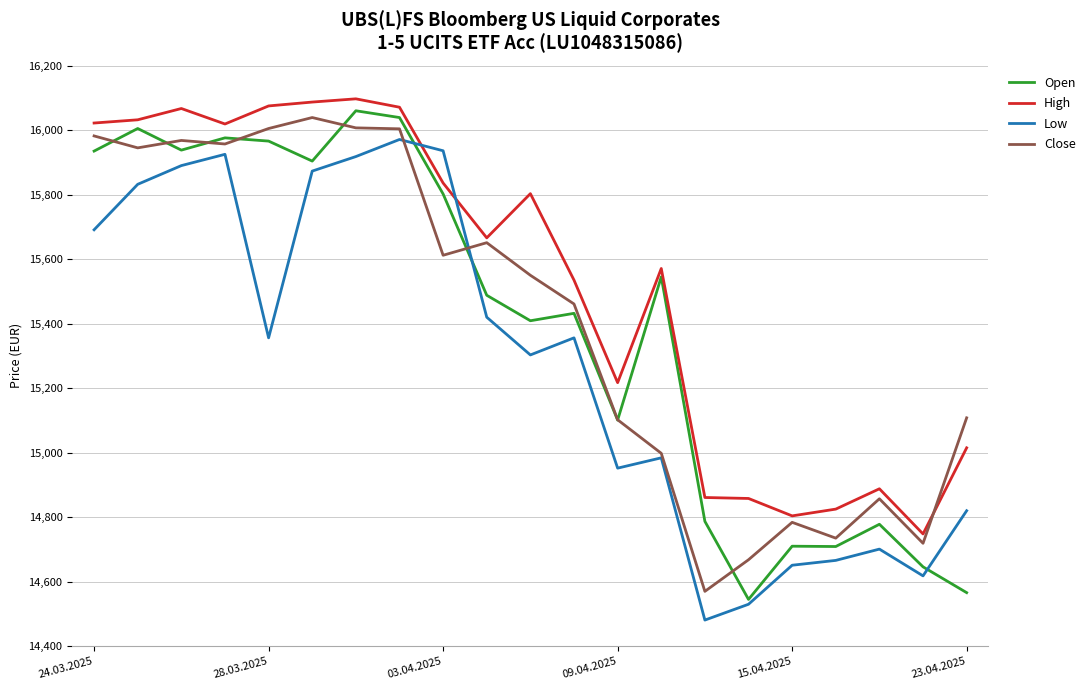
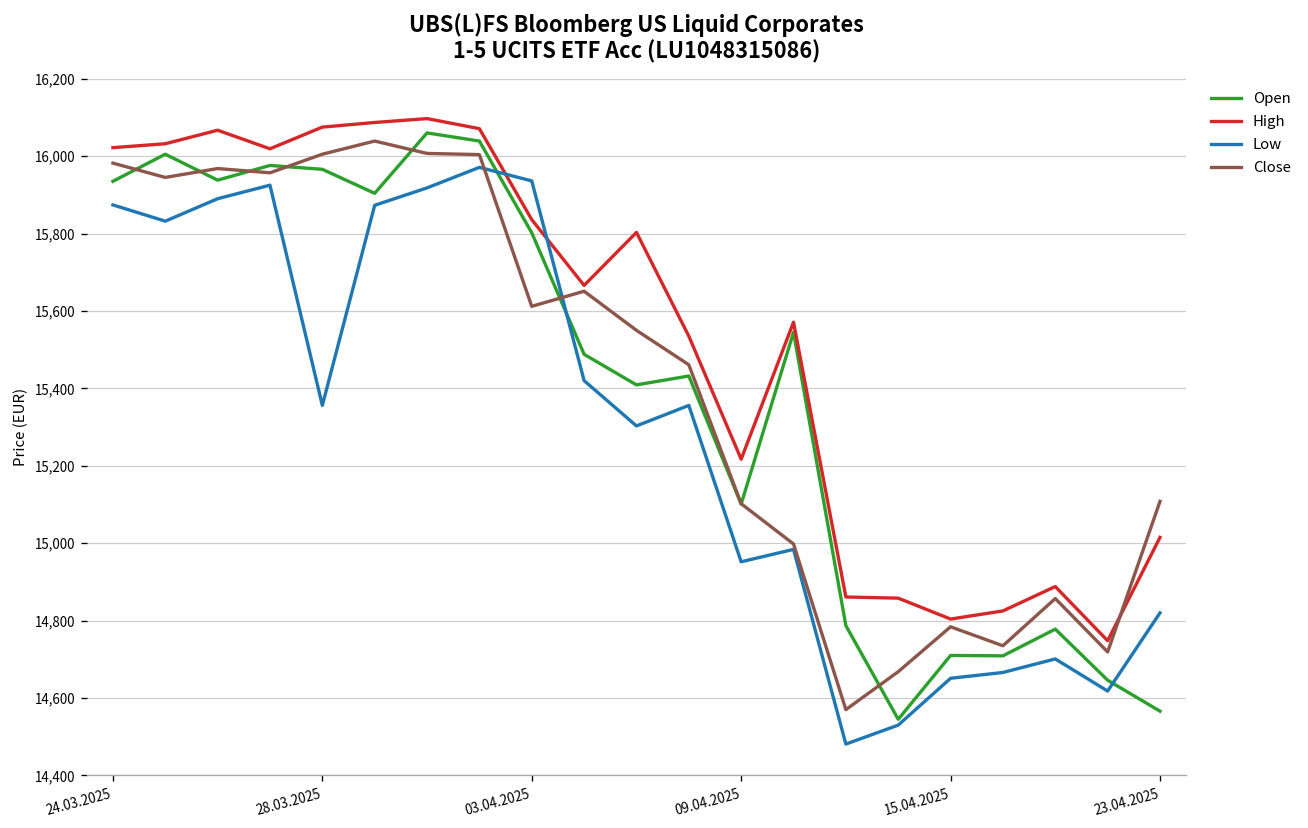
  {
    "Open": {
      "24.03.2025": "15,940",
      "28.03.2025": "15,970",
      "03.04.2025": "15,800",
      "15.04.2025": "14,710",
      "23.04.2025": "14,570"
    },
    "High": {
      "24.03.2025": "16,020",
      "28.03.2025": "16,080",
      "03.04.2025": "15,840",
      "09.04.2025": "15,220",
      "15.04.2025": "14,800",
      "23.04.2025": "15,020"
    },
    "Low": {
-     "24.03.2025": "15,690",
+     "24.03.2025": "15,870",
      "28.03.2025": "15,360",
      "03.04.2025": "15,940",
      "09.04.2025": "14,950",
      "15.04.2025": "14,650",
      "23.04.2025": "14,820"
    },
    "Close": {
      "24.03.2025": "15,980",
      "28.03.2025": "16,010",
      "03.04.2025": "15,610",
      "15.04.2025": "14,780",
      "23.04.2025": "15,110"
    }
  }
